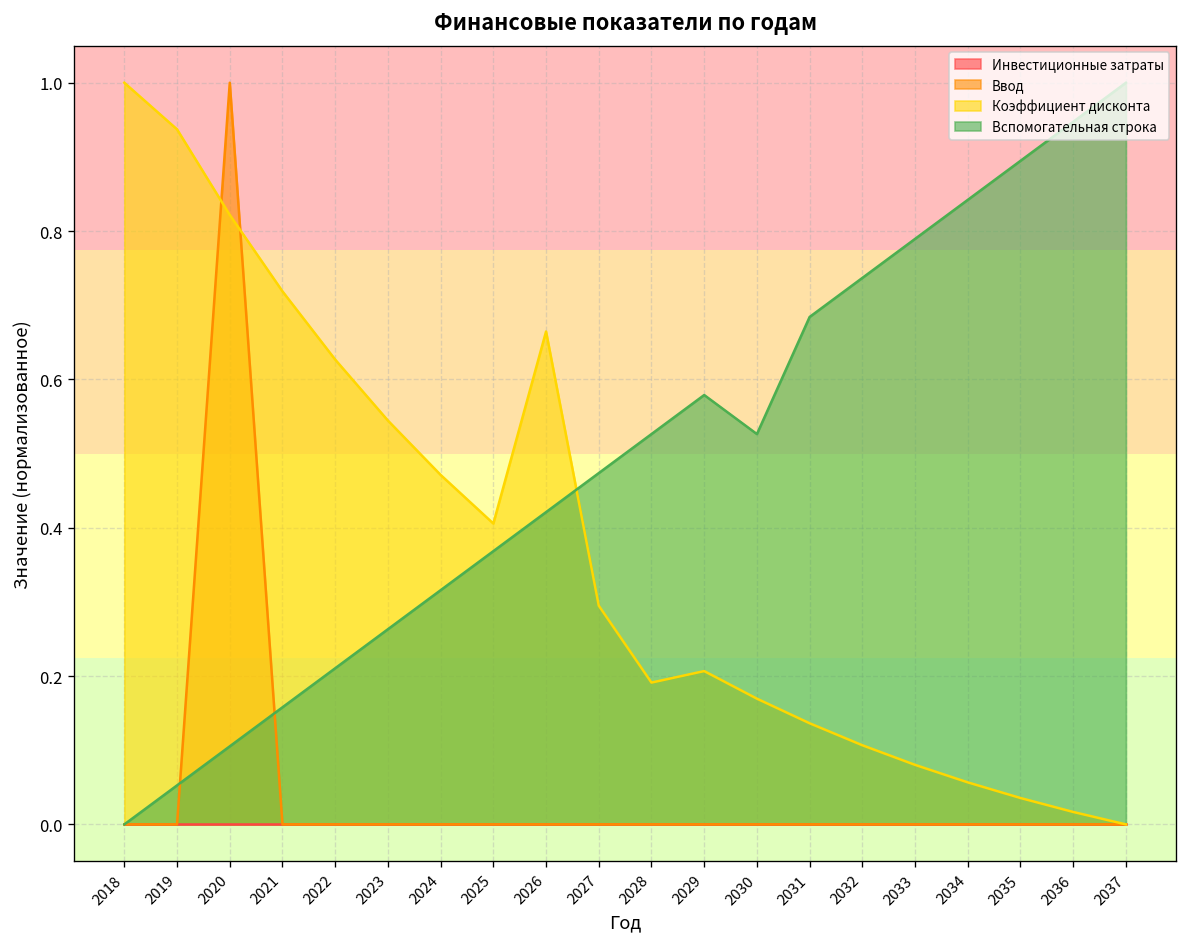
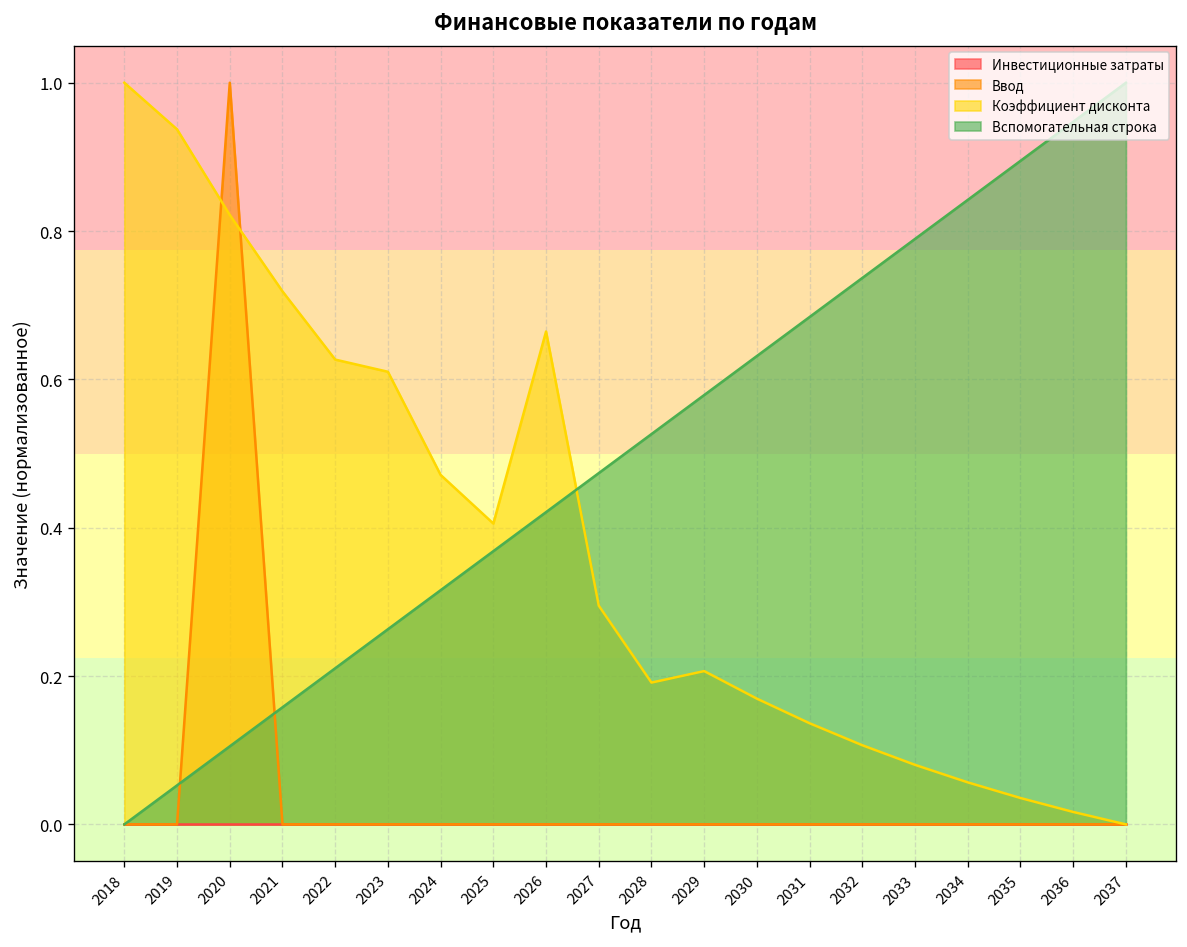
  {
    "Инвестиционные затраты": {
      "2020": 0.00
    },
    "Ввод": {
      "2020": 1.00
    },
    "Коэффициент дисконта": {
      "2018": 1.00,
      "2019": 0.94,
      "2020": 0.82,
      "2021": 0.72,
      "2022": 0.63,
-     "2023": 0.54,
+     "2023": 0.61,
      "2024": 0.47,
      "2025": 0.41,
      "2026": 0.66,
      "2027": 0.29,
      "2028": 0.19,
      "2029": 0.21,
      "2030": 0.17,
      "2031": 0.14,
      "2032": 0.11,
      "2033": 0.08,
      "2034": 0.06,
      "2035": 0.04,
      "2036": 0.02
    },
    "Вспомогательная строка": {
      "2019": 0.05,
      "2020": 0.11,
      "2021": 0.16,
      "2022": 0.21,
      "2023": 0.26,
      "2024": 0.32,
      "2025": 0.37,
      "2026": 0.42,
      "2027": 0.47,
      "2028": 0.53,
      "2029": 0.58,
-     "2030": 0.53,
+     "2030": 0.63,
      "2031": 0.68,
      "2032": 0.74,
      "2033": 0.79,
      "2034": 0.84,
      "2035": 0.89
    }
  }
